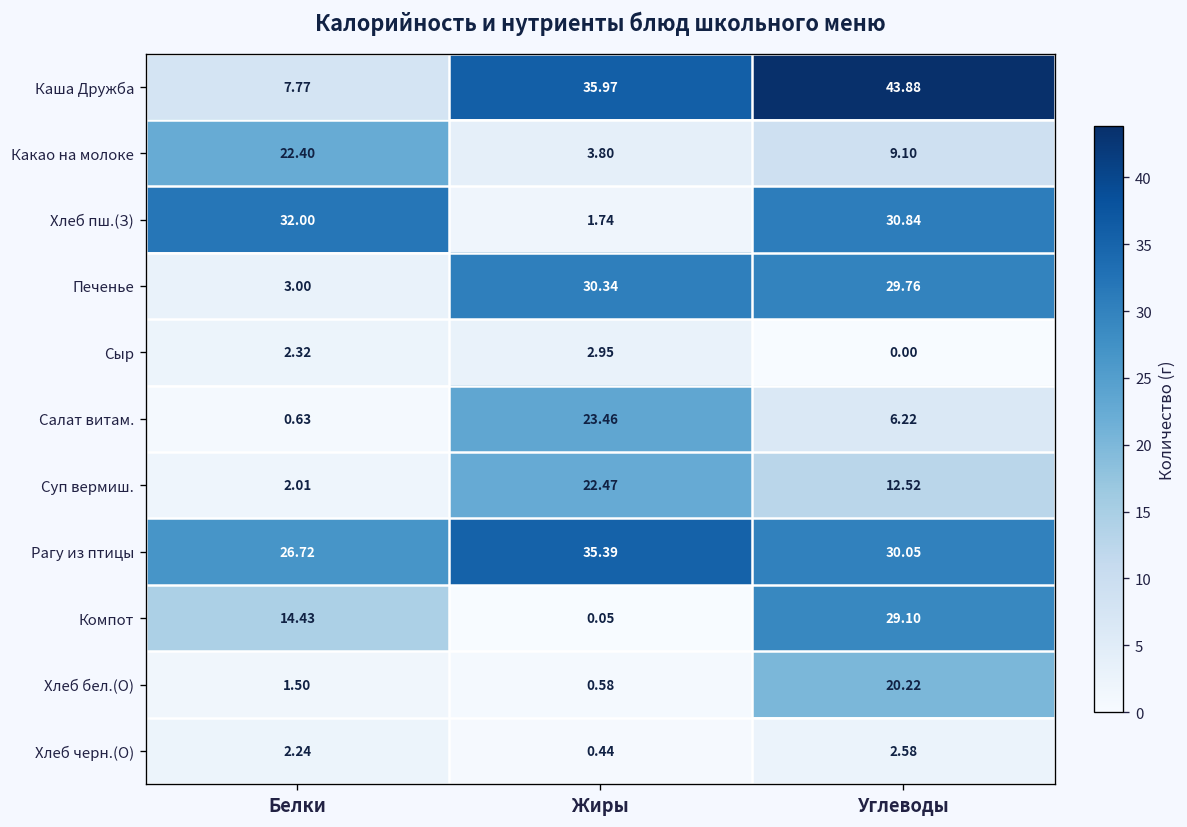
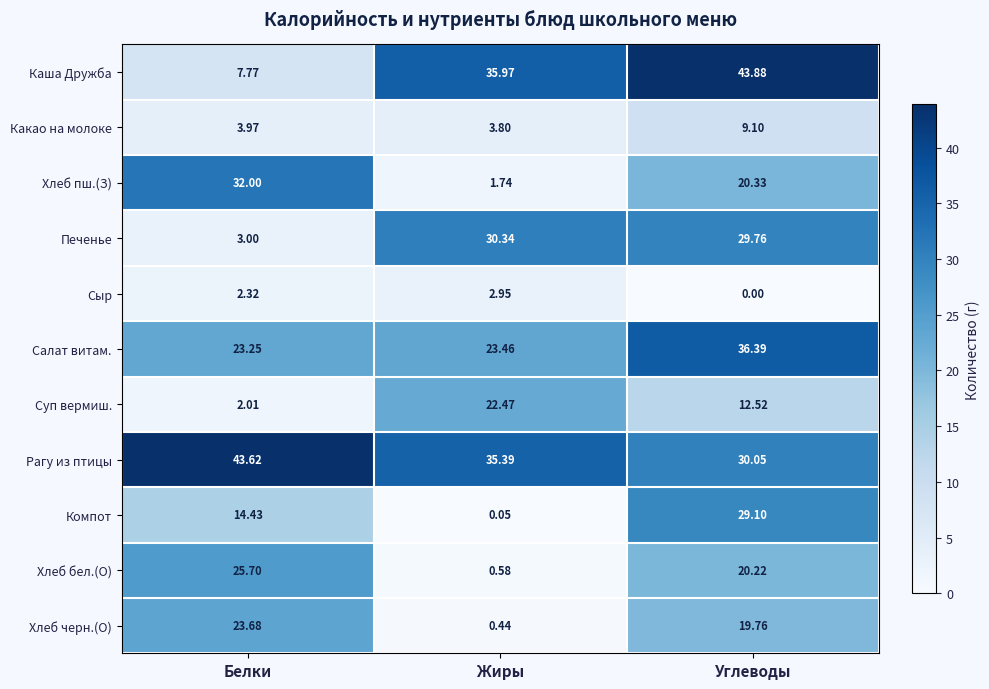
  {
    "Каша Дружба": {
      "Белки": 7.77,
      "Жиры": 35.97,
      "Углеводы": 43.88
    },
    "Какао на молоке": {
-     "Белки": 22.40,
+     "Белки": 3.97,
      "Жиры": 3.80,
      "Углеводы": 9.10
    },
    "Хлеб пш.(З)": {
      "Белки": 32.00,
      "Жиры": 1.74,
-     "Углеводы": 30.84
+     "Углеводы": 20.33
    },
    "Печенье": {
      "Белки": 3.00,
      "Жиры": 30.34,
      "Углеводы": 29.76
    },
    "Сыр": {
      "Белки": 2.32,
      "Жиры": 2.95,
      "Углеводы": 0.00
    },
    "Салат витам.": {
-     "Белки": 0.63,
+     "Белки": 23.25,
      "Жиры": 23.46,
-     "Углеводы": 6.22
+     "Углеводы": 36.39
    },
    "Суп вермиш.": {
      "Белки": 2.01,
      "Жиры": 22.47,
      "Углеводы": 12.52
    },
    "Рагу из птицы": {
-     "Белки": 26.72,
+     "Белки": 43.62,
      "Жиры": 35.39,
      "Углеводы": 30.05
    },
    "Компот": {
      "Белки": 14.43,
      "Жиры": 0.05,
      "Углеводы": 29.10
    },
    "Хлеб бел.(О)": {
-     "Белки": 1.50,
+     "Белки": 25.70,
      "Жиры": 0.58,
      "Углеводы": 20.22
    },
    "Хлеб черн.(О)": {
-     "Белки": 2.24,
+     "Белки": 23.68,
      "Жиры": 0.44,
-     "Углеводы": 2.58
+     "Углеводы": 19.76
    }
  }
